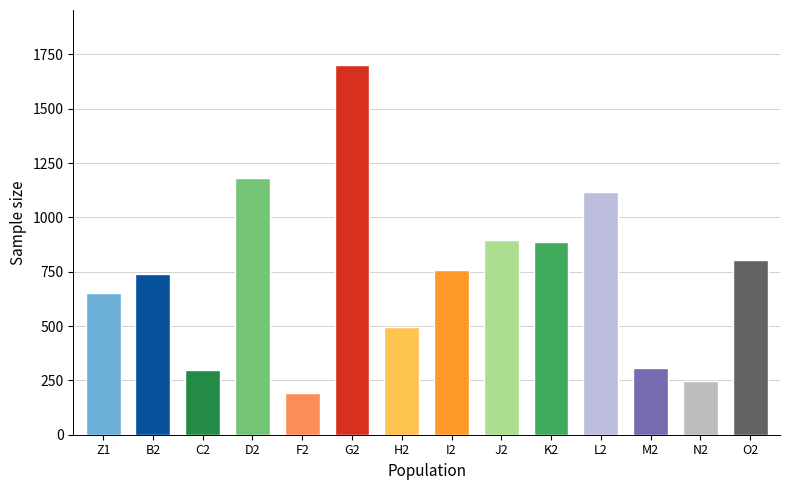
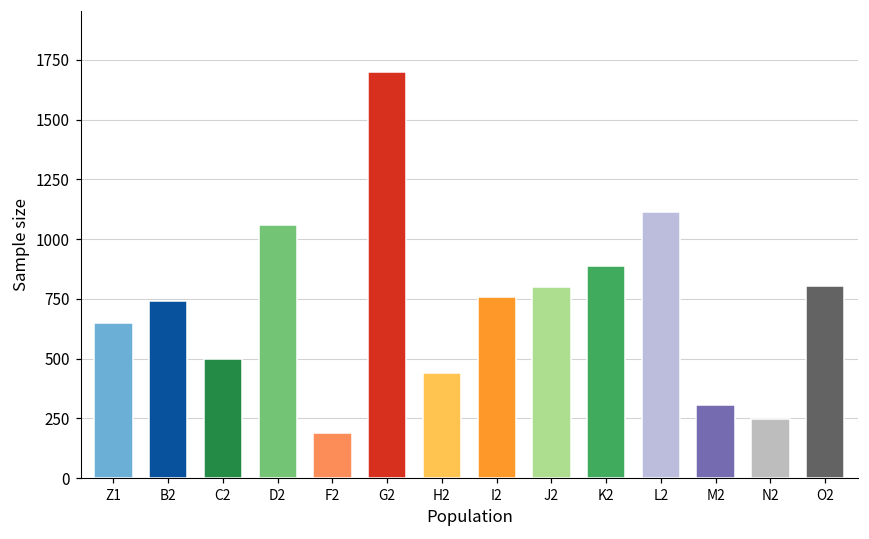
  {
    "Z1": 650,
    "B2": 740,
-   "C2": 300,
-   "D2": 1180,
+   "C2": 500,
+   "D2": 1060,
    "F2": 190,
    "G2": 1700,
-   "H2": 500,
+   "H2": 440,
    "I2": 760,
-   "J2": 900,
+   "J2": 800,
    "K2": 890,
    "L2": 1120,
    "M2": 310,
    "N2": 250,
    "O2": 800
  }
